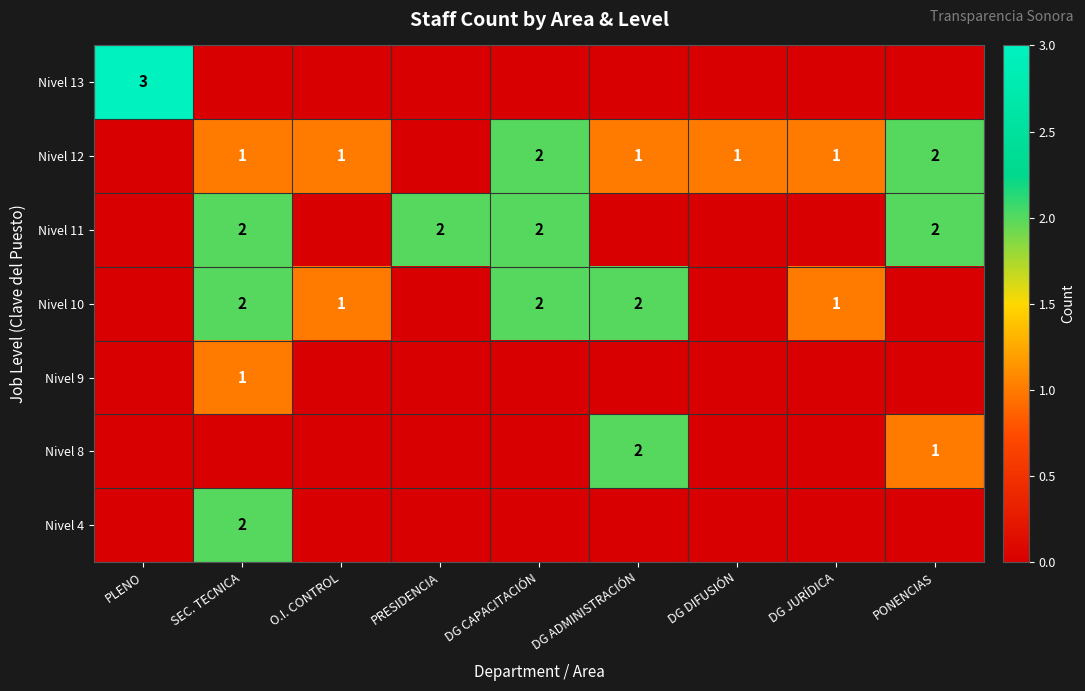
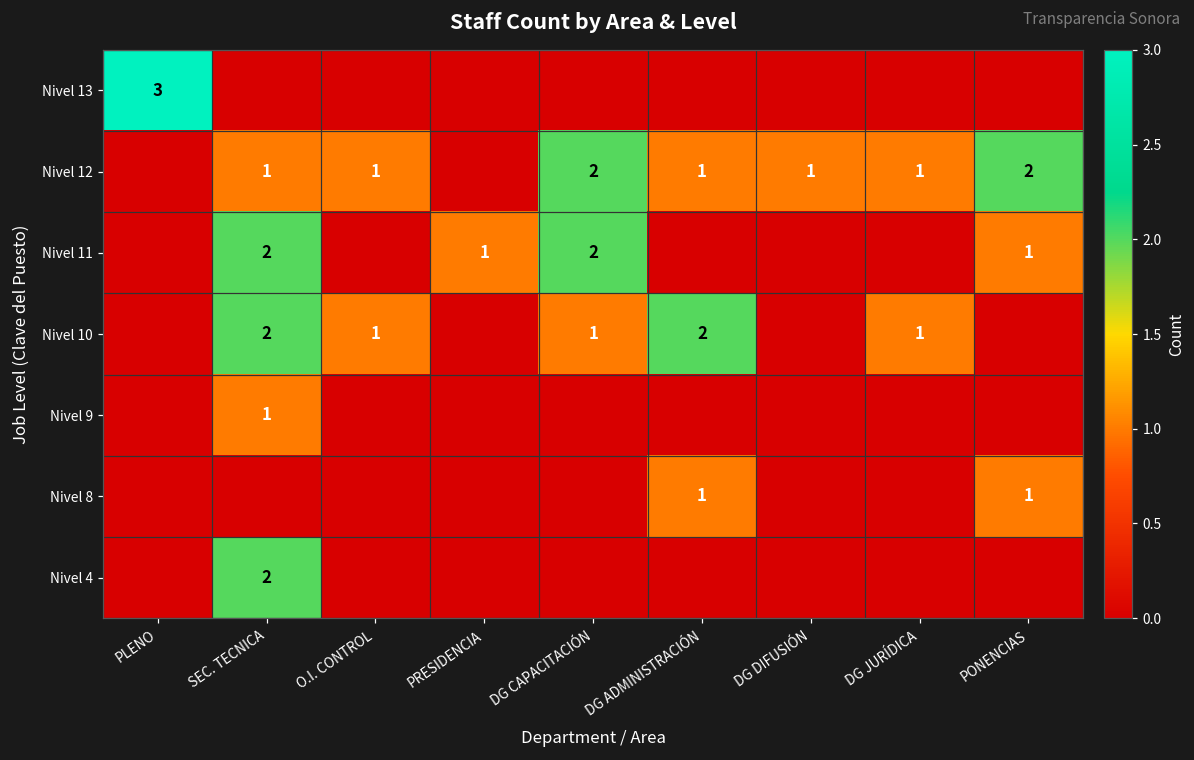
  {
    "Nivel 13": {
      "PLENO": 3
    },
    "Nivel 12": {
      "SEC. TECNICA": 1,
      "O.I. CONTROL": 1,
      "DG CAPACITACIÓN": 2,
      "DG ADMINISTRACIÓN": 1,
      "DG DIFUSIÓN": 1,
      "DG JURÍDICA": 1,
      "PONENCIAS": 2
    },
    "Nivel 11": {
      "SEC. TECNICA": 2,
-     "PRESIDENCIA": 2,
+     "PRESIDENCIA": 1,
      "DG CAPACITACIÓN": 2,
-     "PONENCIAS": 2
+     "PONENCIAS": 1
    },
    "Nivel 10": {
      "SEC. TECNICA": 2,
      "O.I. CONTROL": 1,
-     "DG CAPACITACIÓN": 2,
+     "DG CAPACITACIÓN": 1,
      "DG ADMINISTRACIÓN": 2,
      "DG JURÍDICA": 1
    },
    "Nivel 9": {
      "SEC. TECNICA": 1
    },
    "Nivel 8": {
-     "DG ADMINISTRACIÓN": 2,
+     "DG ADMINISTRACIÓN": 1,
      "PONENCIAS": 1
    },
    "Nivel 4": {
      "SEC. TECNICA": 2
    }
  }
